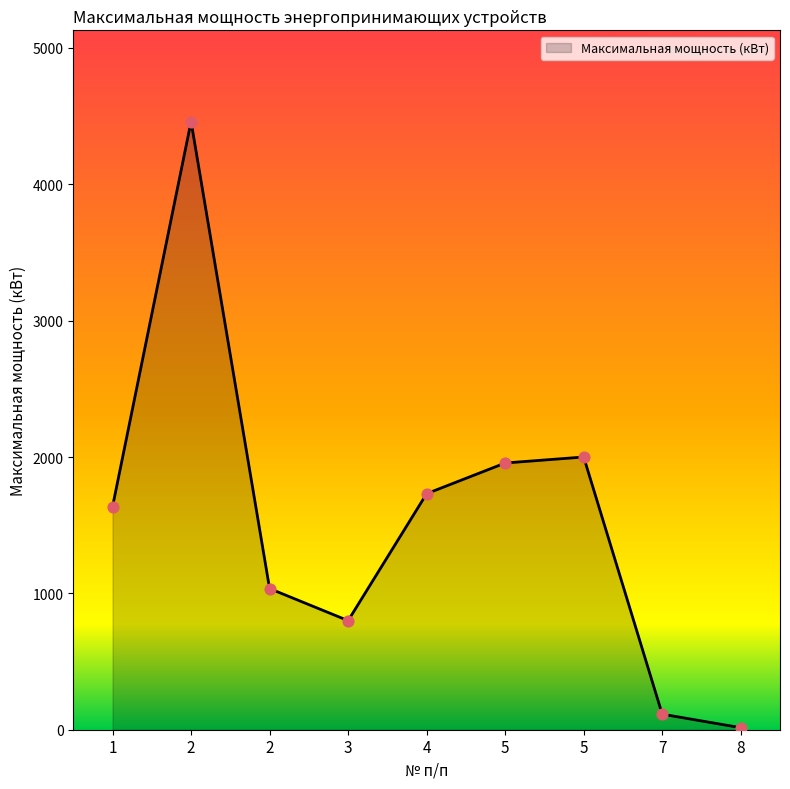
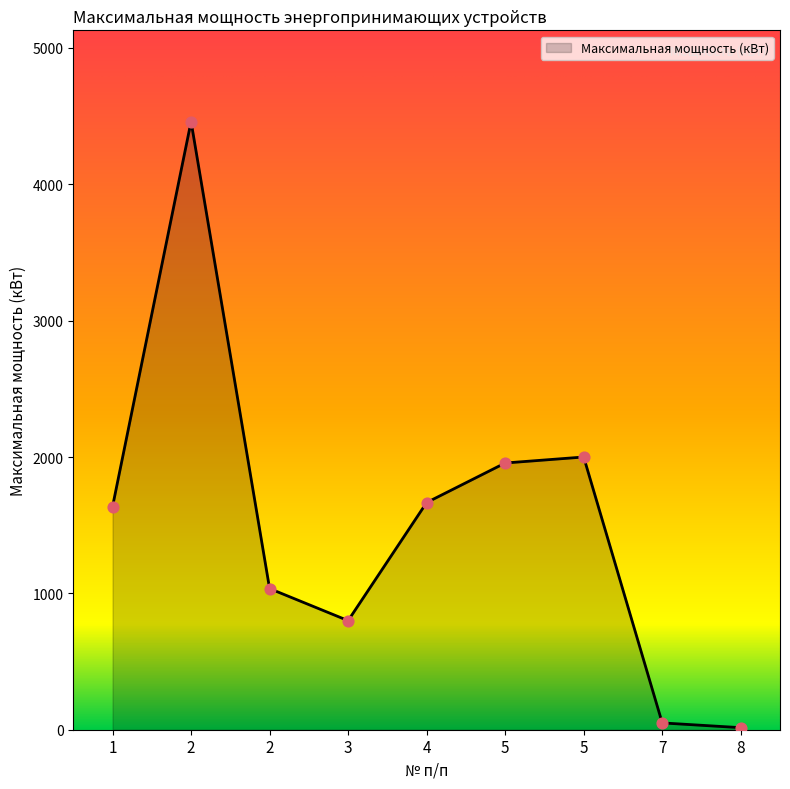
  {
    "1": 1640,
    "3": 800,
-   "4": 1730,
-   "7": 110,
+   "4": 1670,
+   "7": 50,
    "8": 20
  }
